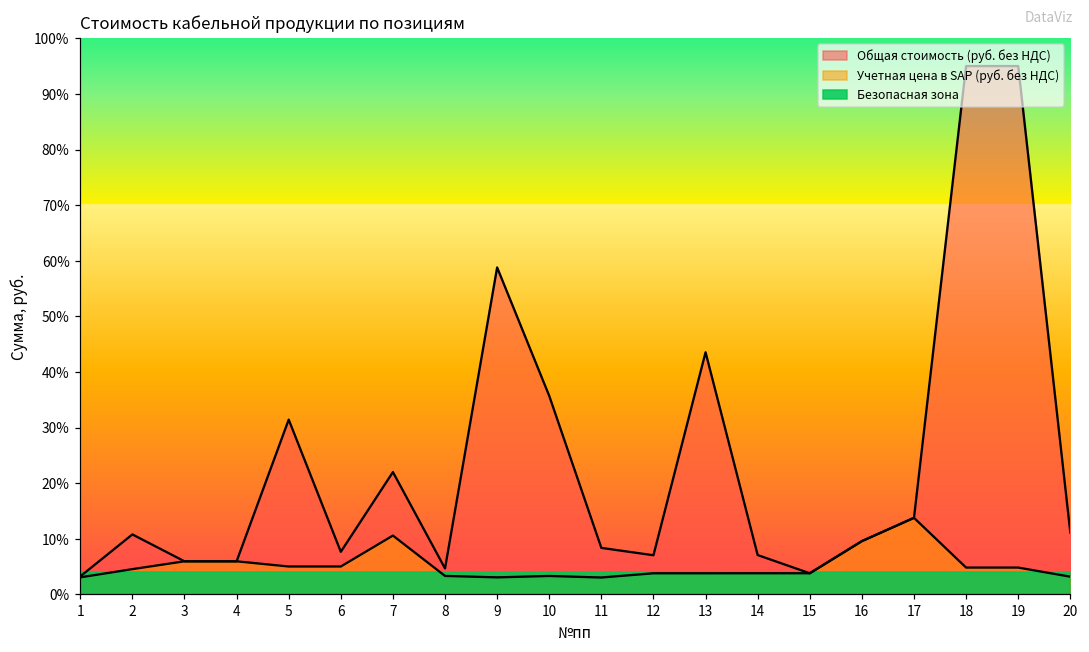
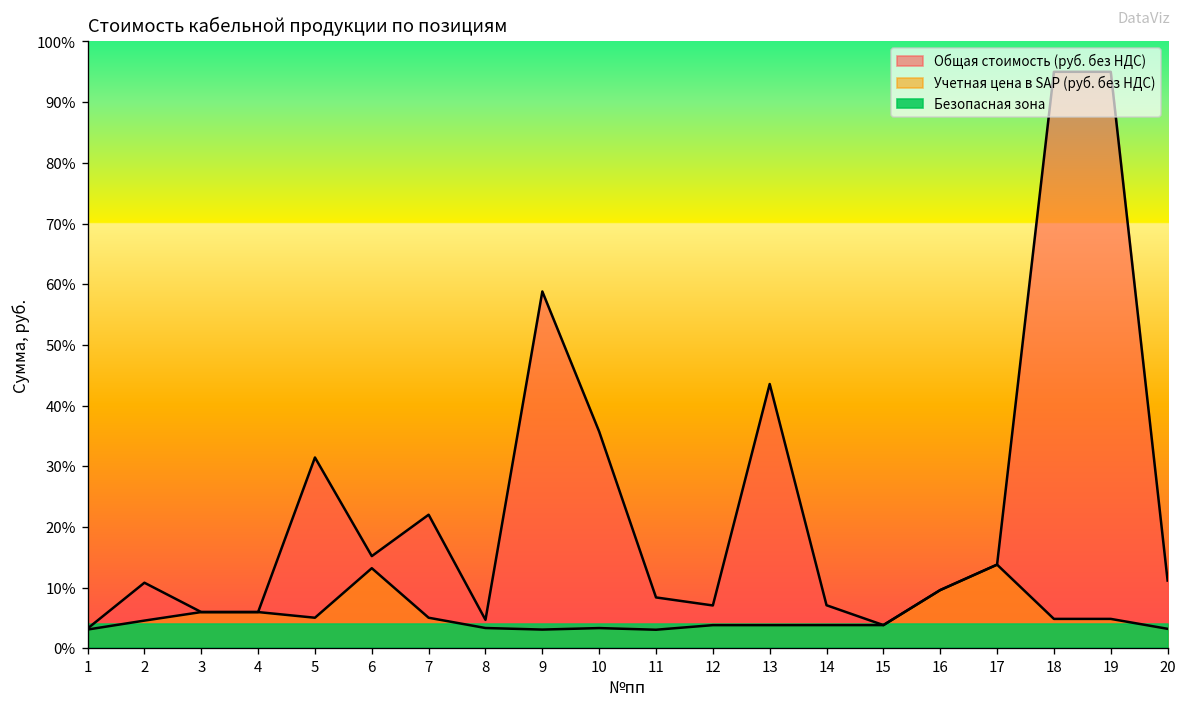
  {
    "Общая стоимость (руб. без НДС)": {
      "2": "11%",
      "5": "31%",
-     "6": "8%",
+     "6": "15%",
      "7": "22%",
      "8": "5%",
      "9": "59%",
      "10": "36%",
      "11": "8%",
      "12": "7%",
      "13": "44%",
      "14": "7%",
      "20": "11%"
    },
    "Учетная цена в SAP (руб. без НДС)": {
      "2": "5%",
      "5": "5%",
-     "6": "5%",
-     "7": "11%",
+     "6": "13%",
+     "7": "5%",
      "8": "3%",
      "9": "3%",
      "10": "3%",
      "11": "3%",
      "18": "5%",
      "19": "5%",
      "20": "3%"
    },
    "Безопасная зона": {
      "1": "4%",
      "2": "4%",
      "3": "4%",
      "4": "4%",
      "5": "4%",
      "6": "4%",
      "7": "4%",
      "8": "4%",
      "9": "4%",
      "10": "4%",
      "11": "4%",
      "16": "4%",
      "17": "4%",
      "18": "4%",
      "19": "4%",
      "20": "4%"
    }
  }
